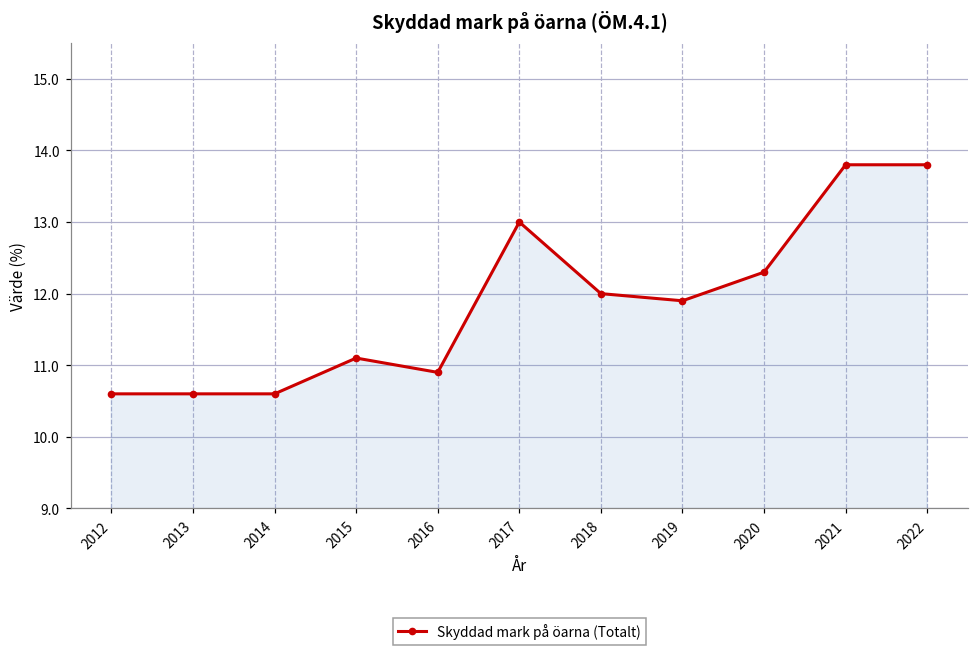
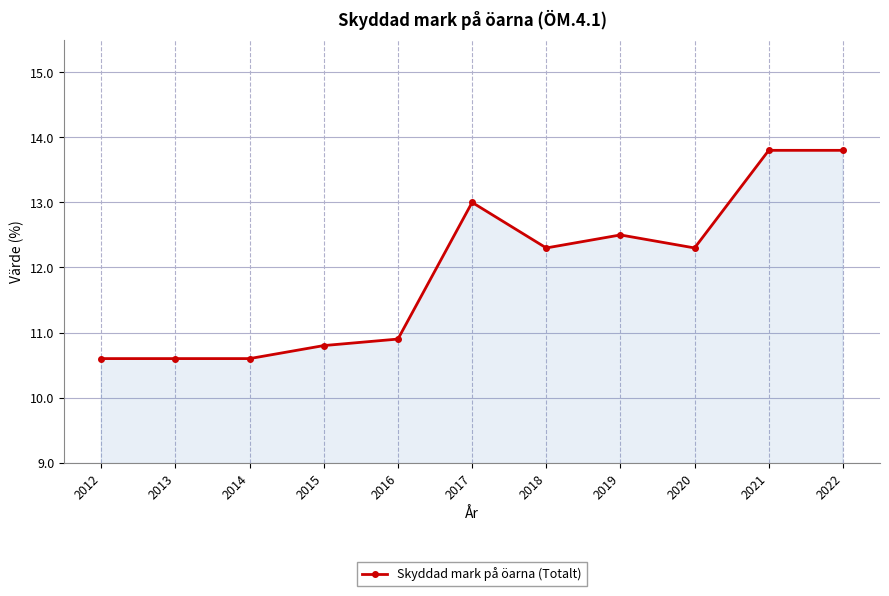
  {
    "2012": 10.6,
    "2013": 10.6,
    "2014": 10.6,
-   "2015": 11.1,
+   "2015": 10.8,
    "2016": 10.9,
    "2017": 13.0,
-   "2018": 12.0,
-   "2019": 11.9,
+   "2018": 12.3,
+   "2019": 12.5,
    "2020": 12.3,
    "2021": 13.8,
    "2022": 13.8
  }
